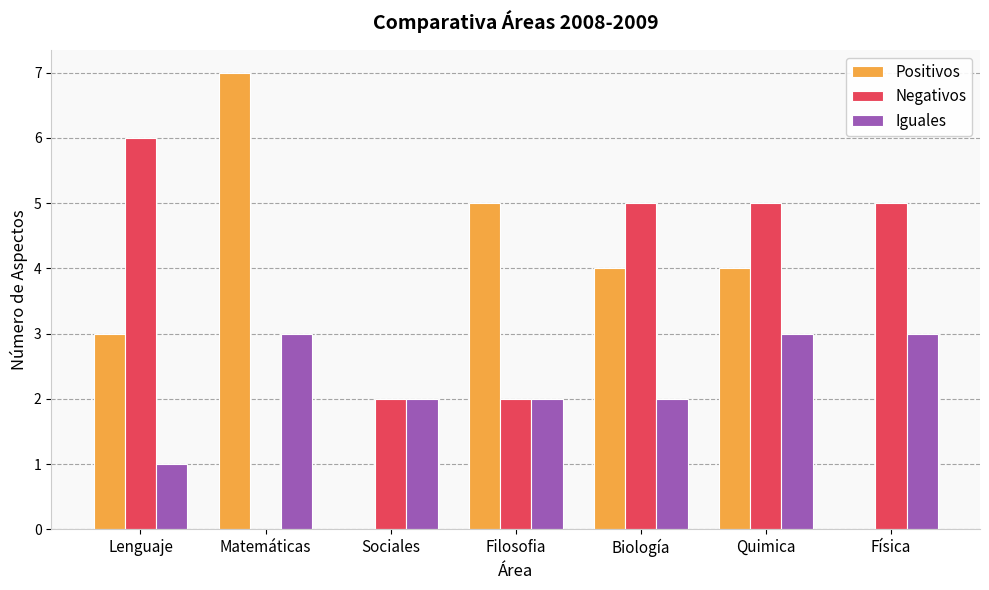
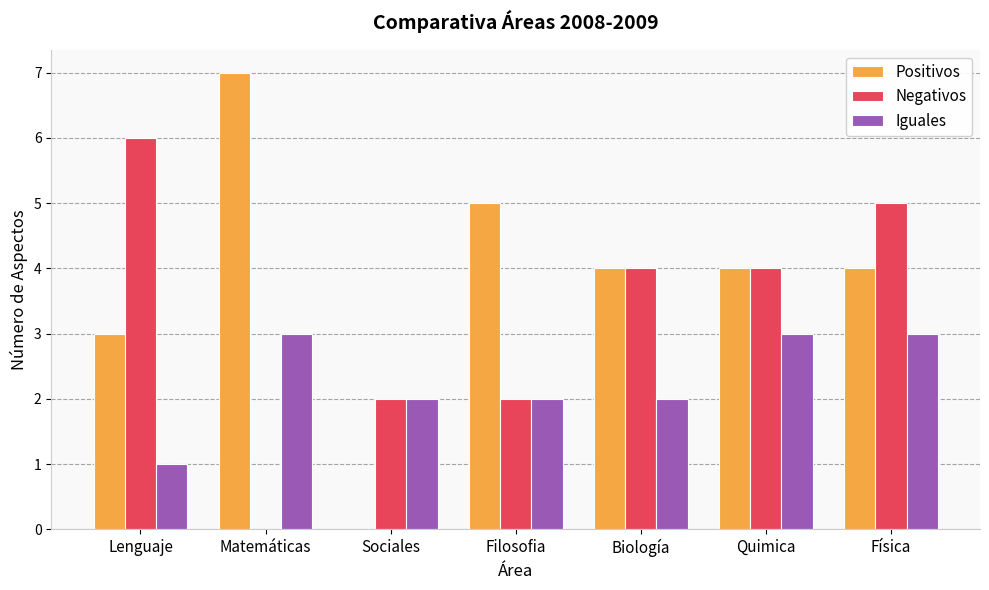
  {
    "Positivos": {
      "Lenguaje": 3,
      "Matemáticas": 7,
      "Sociales": 0,
      "Filosofia": 5,
      "Biología": 4,
      "Quimica": 4,
-     "Física": 0
+     "Física": 4
    },
    "Negativos": {
      "Lenguaje": 6,
      "Matemáticas": 0,
      "Sociales": 2,
      "Filosofia": 2,
-     "Biología": 5,
-     "Quimica": 5,
+     "Biología": 4,
+     "Quimica": 4,
      "Física": 5
    },
    "Iguales": {
      "Lenguaje": 1,
      "Matemáticas": 3,
      "Sociales": 2,
      "Filosofia": 2,
      "Biología": 2,
      "Quimica": 3,
      "Física": 3
    }
  }
